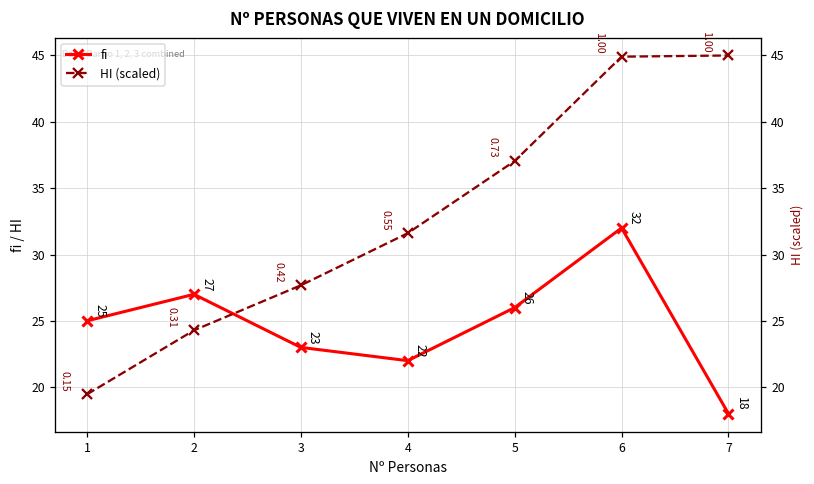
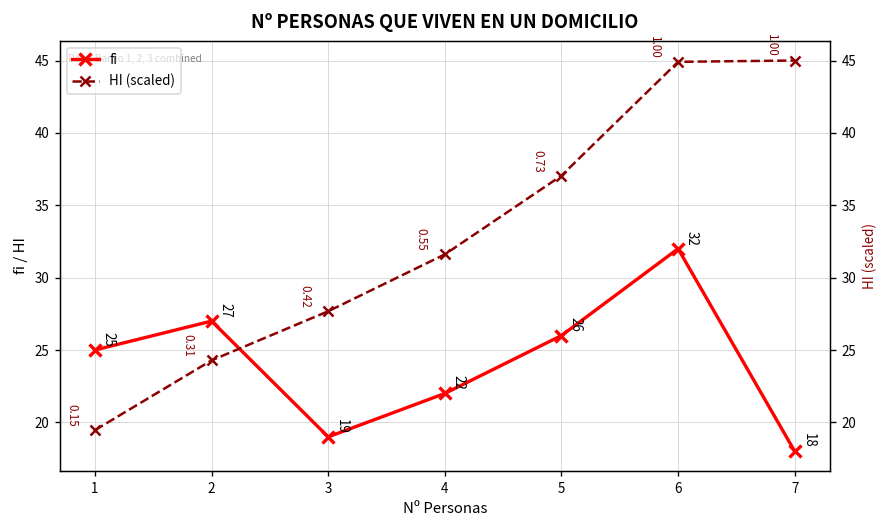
  {
    "fi": {
      "1": 25,
      "2": 27,
-     "3": 23,
+     "3": 19,
      "4": 22,
      "5": 26,
      "6": 32,
      "7": 18
    }
  }
